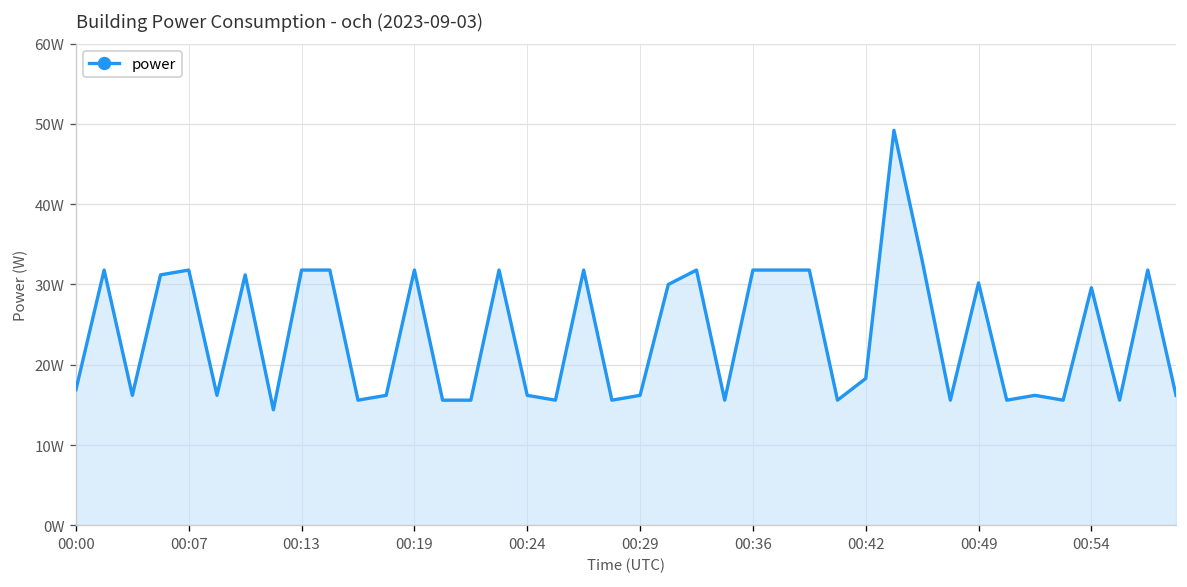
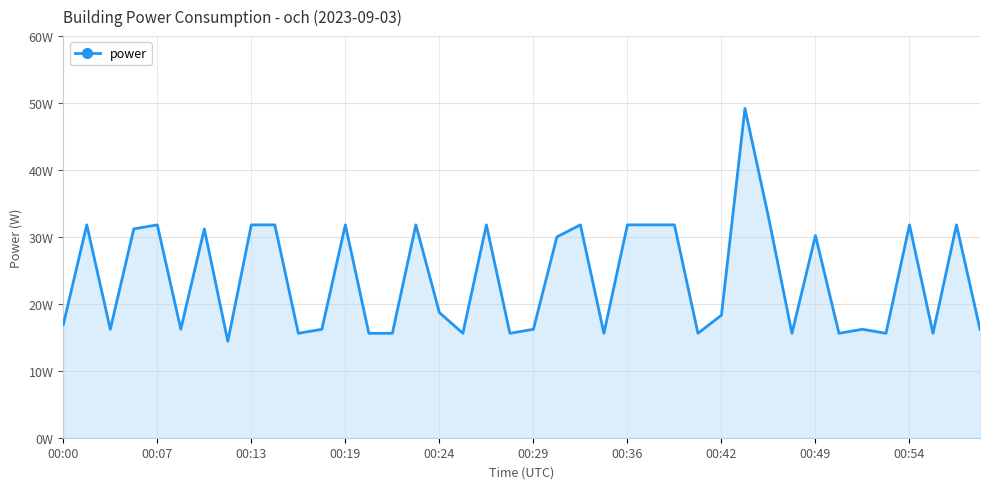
  {
    "00:00": "17W",
    "00:07": "32W",
    "00:13": "32W",
    "00:19": "32W",
-   "00:24": "16W",
+   "00:24": "19W",
    "00:29": "16W",
    "00:36": "32W",
    "00:42": "18W",
    "00:49": "30W",
-   "00:54": "30W"
+   "00:54": "32W"
  }
